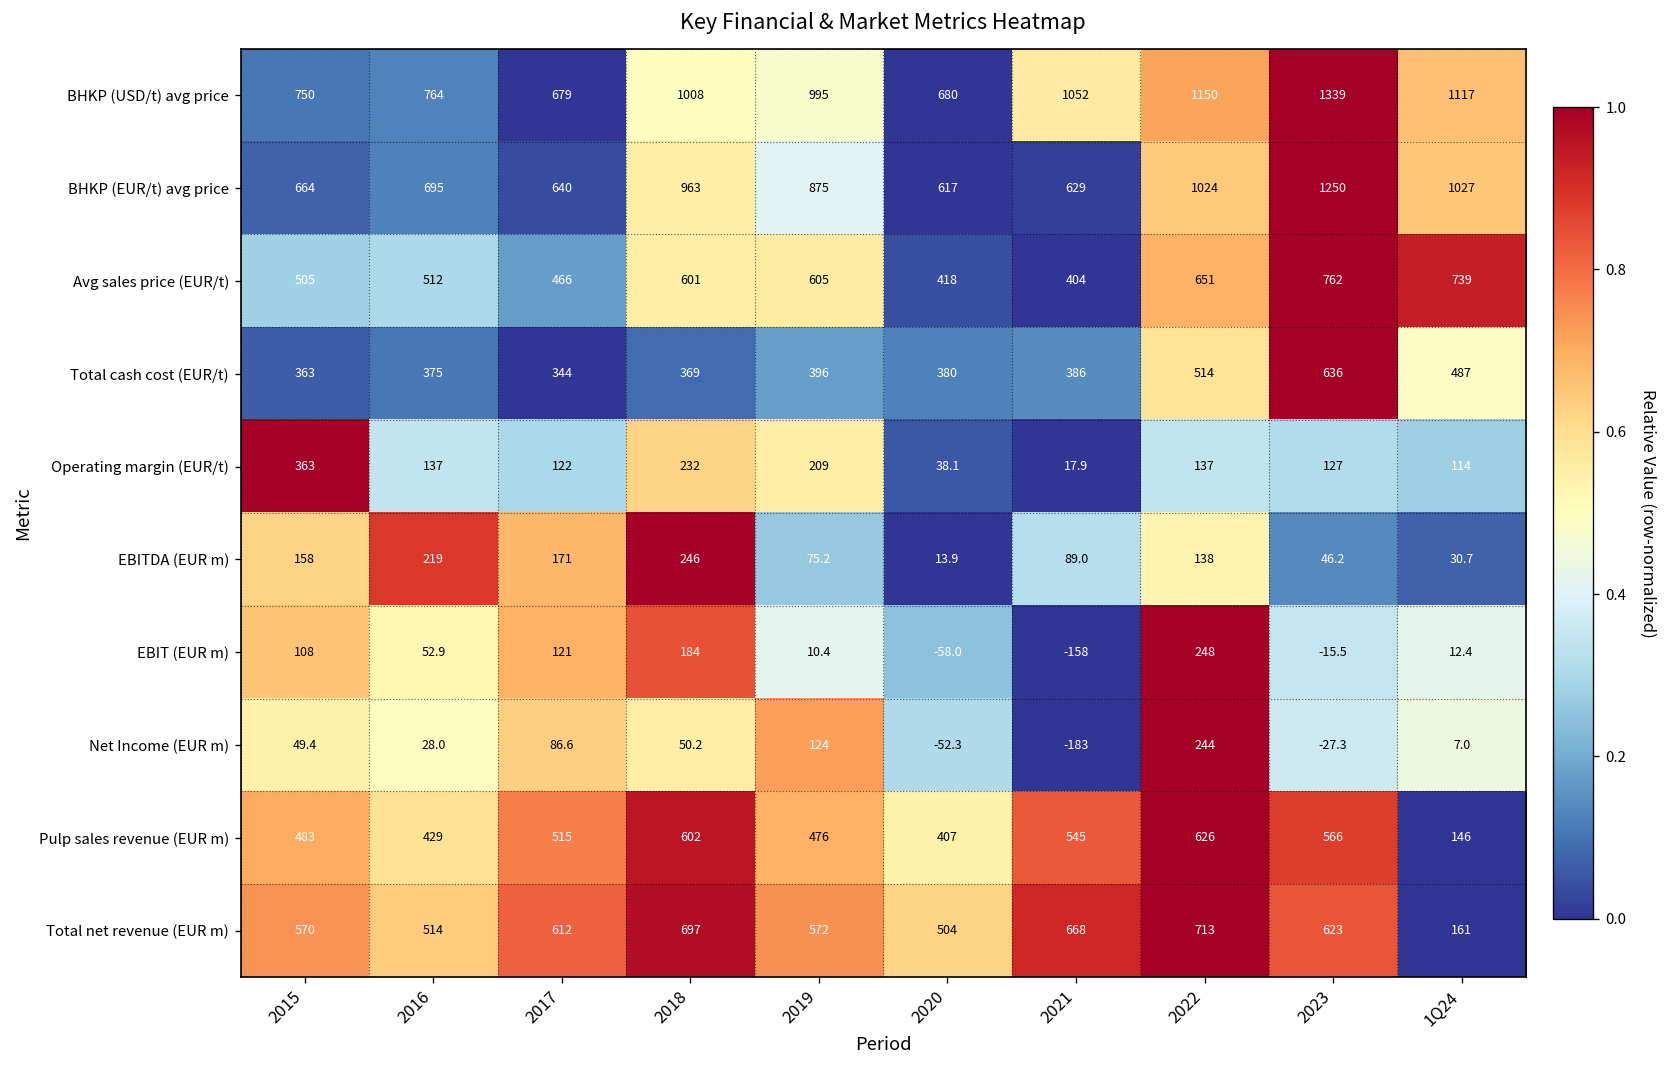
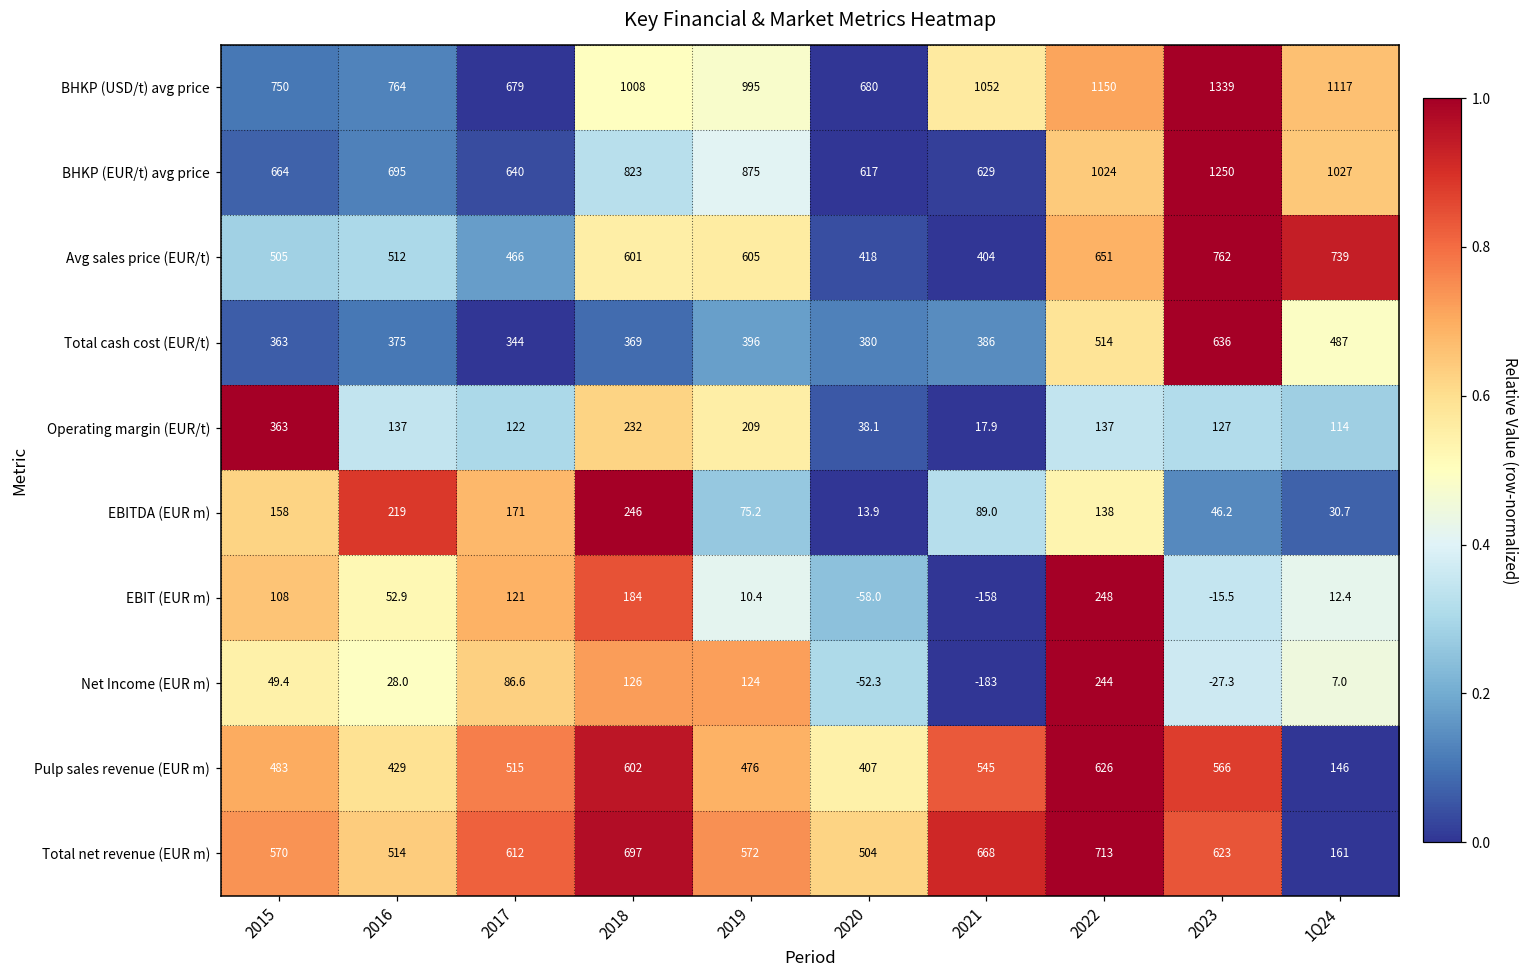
  {
    "BHKP (USD/t) avg price": {
      "2015": 750,
      "2016": 764,
      "2017": 679,
      "2018": 1008,
      "2019": 995,
      "2020": 680,
      "2021": 1052,
      "2022": 1150,
      "2023": 1339,
      "1Q24": 1117
    },
    "BHKP (EUR/t) avg price": {
      "2015": 664,
      "2016": 695,
      "2017": 640,
-     "2018": 963,
+     "2018": 823,
      "2019": 875,
      "2020": 617,
      "2021": 629,
      "2022": 1024,
      "2023": 1250,
      "1Q24": 1027
    },
    "Avg sales price (EUR/t)": {
      "2015": 505,
      "2016": 512,
      "2017": 466,
      "2018": 601,
      "2019": 605,
      "2020": 418,
      "2021": 404,
      "2022": 651,
      "2023": 762,
      "1Q24": 739
    },
    "Total cash cost (EUR/t)": {
      "2015": 363,
      "2016": 375,
      "2017": 344,
      "2018": 369,
      "2019": 396,
      "2020": 380,
      "2021": 386,
      "2022": 514,
      "2023": 636,
      "1Q24": 487
    },
    "Operating margin (EUR/t)": {
      "2015": 363,
      "2016": 137,
      "2017": 122,
      "2018": 232,
      "2019": 209,
      "2020": 38.1,
      "2021": 17.9,
      "2022": 137,
      "2023": 127,
      "1Q24": 114
    },
    "EBITDA (EUR m)": {
      "2015": 158,
      "2016": 219,
      "2017": 171,
      "2018": 246,
      "2019": 75.2,
      "2020": 13.9,
      "2021": 89.0,
      "2022": 138,
      "2023": 46.2,
      "1Q24": 30.7
    },
    "EBIT (EUR m)": {
      "2015": 108,
      "2016": 52.9,
      "2017": 121,
      "2018": 184,
      "2019": 10.4,
      "2020": -58.0,
      "2021": -158,
      "2022": 248,
      "2023": -15.5,
      "1Q24": 12.4
    },
    "Net Income (EUR m)": {
      "2015": 49.4,
      "2016": 28.0,
      "2017": 86.6,
-     "2018": 50.2,
+     "2018": 126,
      "2019": 124,
      "2020": -52.3,
      "2021": -183,
      "2022": 244,
      "2023": -27.3,
      "1Q24": 7.0
    },
    "Pulp sales revenue (EUR m)": {
      "2015": 483,
      "2016": 429,
      "2017": 515,
      "2018": 602,
      "2019": 476,
      "2020": 407,
      "2021": 545,
      "2022": 626,
      "2023": 566,
      "1Q24": 146
    },
    "Total net revenue (EUR m)": {
      "2015": 570,
      "2016": 514,
      "2017": 612,
      "2018": 697,
      "2019": 572,
      "2020": 504,
      "2021": 668,
      "2022": 713,
      "2023": 623,
      "1Q24": 161
    }
  }
